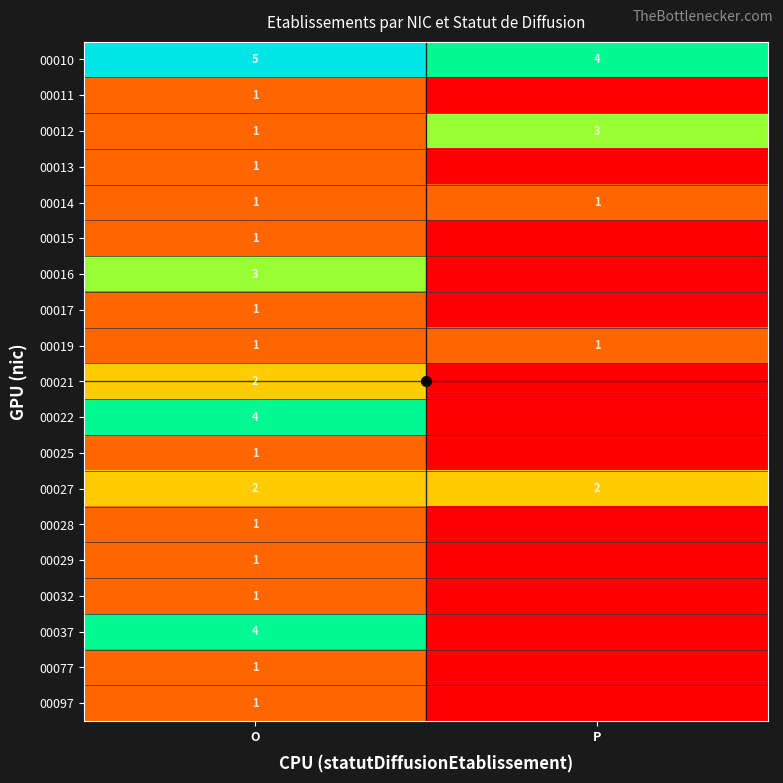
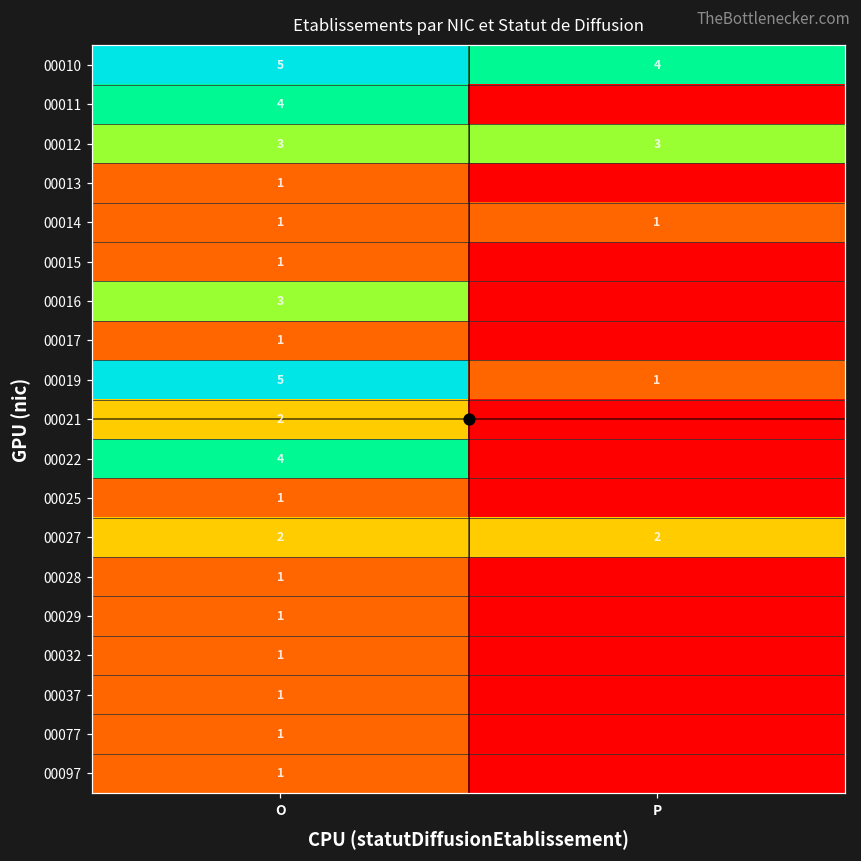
  {
    "00010": {
      "O": 5,
      "P": 4
    },
    "00011": {
-     "O": 1
+     "O": 4
    },
    "00012": {
-     "O": 1,
+     "O": 3,
      "P": 3
    },
    "00013": {
      "O": 1
    },
    "00014": {
      "O": 1,
      "P": 1
    },
    "00015": {
      "O": 1
    },
    "00016": {
      "O": 3
    },
    "00017": {
      "O": 1
    },
    "00019": {
-     "O": 1,
+     "O": 5,
      "P": 1
    },
    "00021": {
      "O": 2
    },
    "00022": {
      "O": 4
    },
    "00025": {
      "O": 1
    },
    "00027": {
      "O": 2,
      "P": 2
    },
    "00028": {
      "O": 1
    },
    "00029": {
      "O": 1
    },
    "00032": {
      "O": 1
    },
    "00037": {
-     "O": 4
+     "O": 1
    },
    "00077": {
      "O": 1
    },
    "00097": {
      "O": 1
    }
  }
